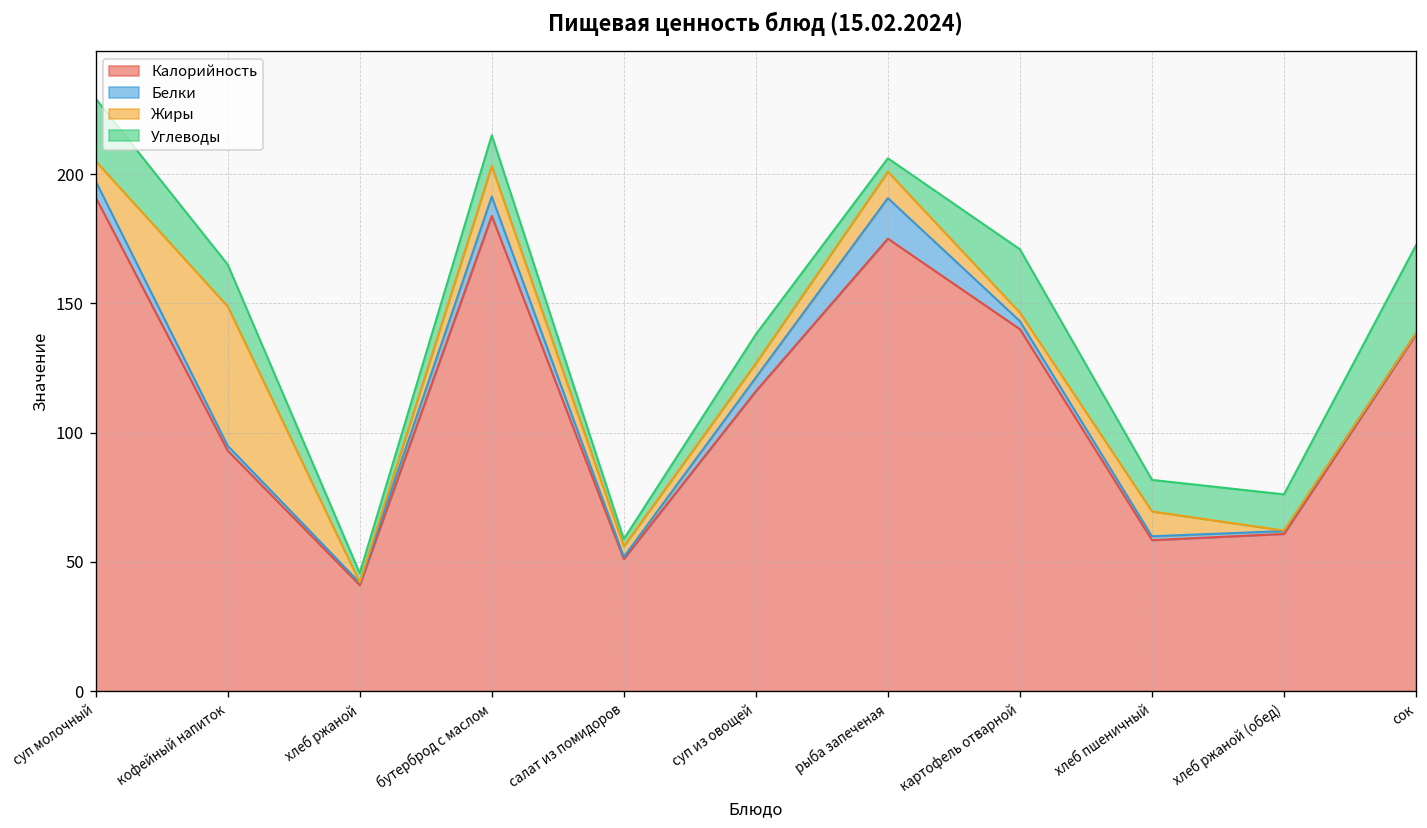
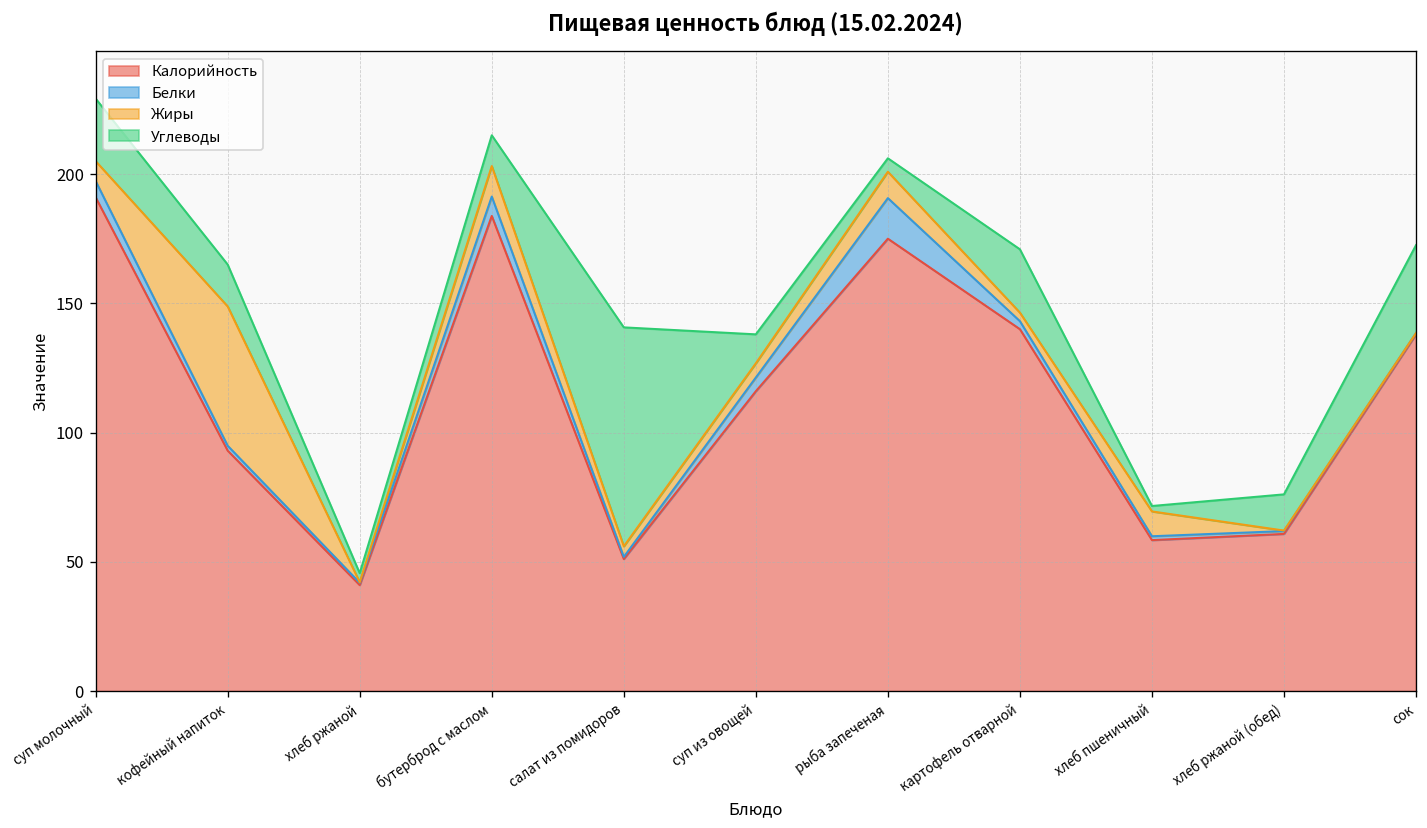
  {
    "Калорийность": {
      "суп молочный": 191,
      "кофейный напиток": 93,
      "бутерброд с маслом": 184,
      "суп из овощей": 116,
      "рыба запеченая": 175,
      "картофель отварной": 140,
      "хлеб пшеничный": 58
    },
    "Белки": {
      "суп молочный": 6,
      "кофейный напиток": 2,
      "бутерброд с маслом": 8,
      "суп из овощей": 5,
      "рыба запеченая": 16,
      "картофель отварной": 3,
      "хлеб пшеничный": 2
    },
    "Жиры": {
      "суп молочный": 8,
      "кофейный напиток": 54,
      "бутерброд с маслом": 12,
      "салат из помидоров": 4,
      "суп из овощей": 6,
      "рыба запеченая": 10,
      "картофель отварной": 3,
      "хлеб пшеничный": 10
    },
    "Углеводы": {
      "суп молочный": 24,
      "кофейный напиток": 16,
      "хлеб ржаной": 4,
      "бутерброд с маслом": 12,
-     "салат из помидоров": 3,
+     "салат из помидоров": 85,
      "суп из овощей": 11,
      "рыба запеченая": 5,
      "картофель отварной": 25,
-     "хлеб пшеничный": 12,
+     "хлеб пшеничный": 2,
      "хлеб ржаной (обед)": 14,
      "сок": 34
    }
  }
